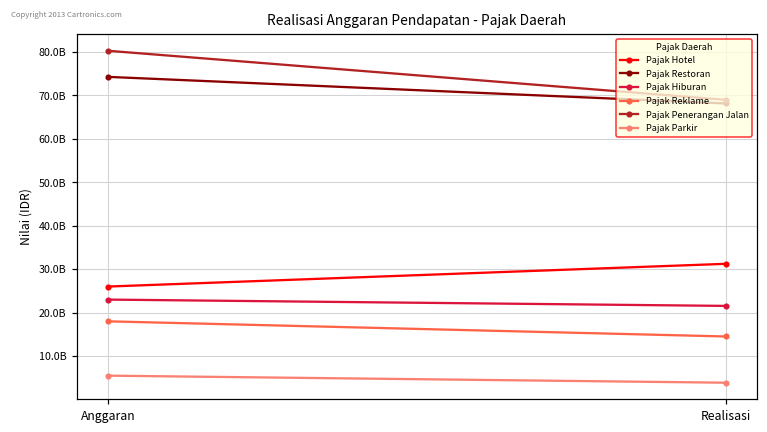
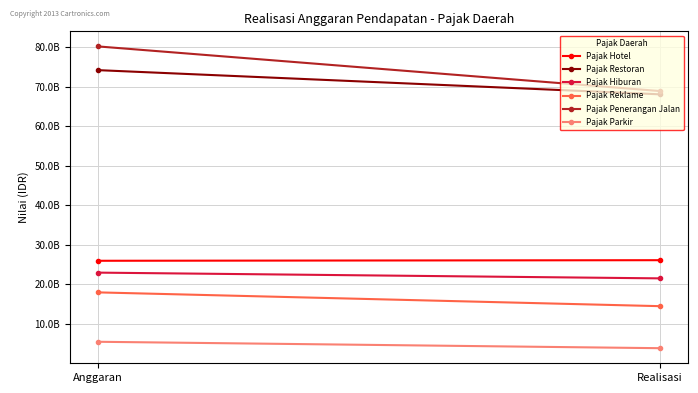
  {
    "Pajak Hotel": {
      "Anggaran": 26000000000,
-     "Realisasi": 31000000000
+     "Realisasi": 26000000000
    },
    "Pajak Restoran": {
      "Anggaran": 74000000000
    }
  }
